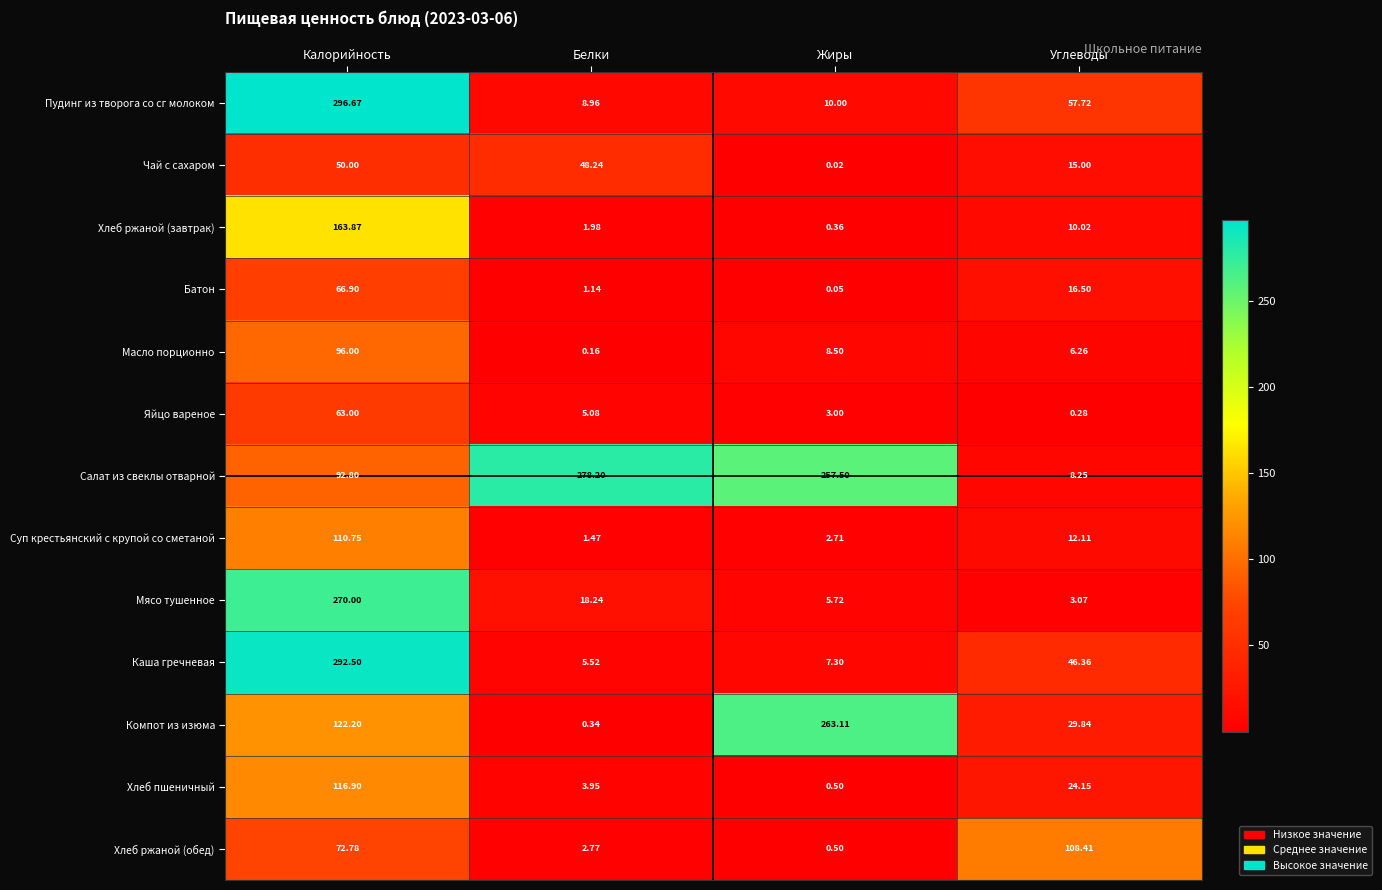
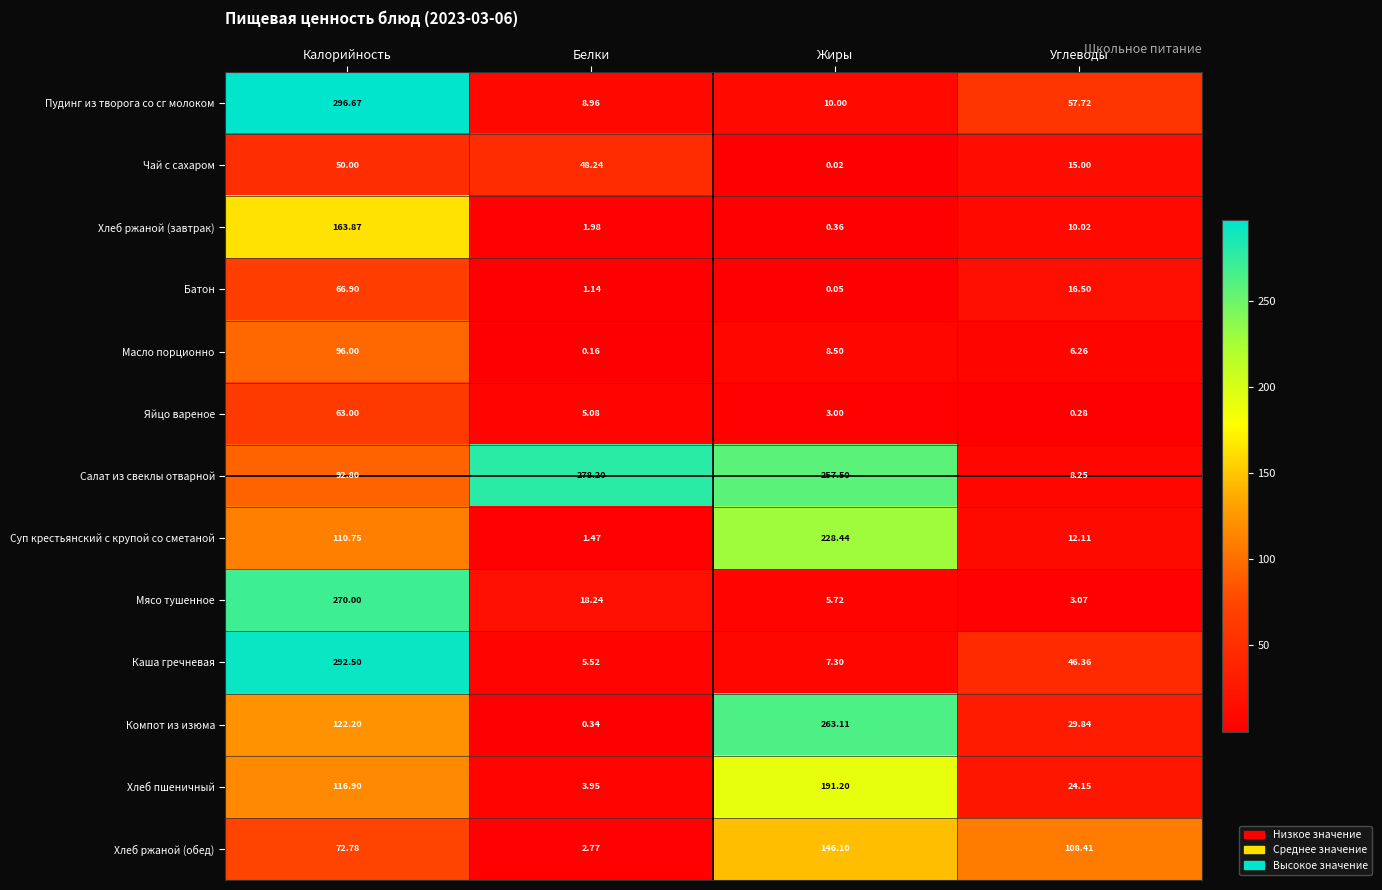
  {
    "Пудинг из творога со сг молоком": {
      "Калорийность": 296.67,
      "Белки": 8.96,
      "Жиры": 10.00,
      "Углеводы": 57.72
    },
    "Чай с сахаром": {
      "Калорийность": 50.00,
      "Белки": 48.24,
      "Жиры": 0.02,
      "Углеводы": 15.00
    },
    "Хлеб ржаной (завтрак)": {
      "Калорийность": 163.87,
      "Белки": 1.98,
      "Жиры": 0.36,
      "Углеводы": 10.02
    },
    "Батон": {
      "Калорийность": 66.90,
      "Белки": 1.14,
      "Жиры": 0.05,
      "Углеводы": 16.50
    },
    "Масло порционно": {
      "Калорийность": 96.00,
      "Белки": 0.16,
      "Жиры": 8.50,
      "Углеводы": 6.26
    },
    "Яйцо вареное": {
      "Калорийность": 63.00,
      "Белки": 5.08,
      "Жиры": 3.00,
      "Углеводы": 0.28
    },
    "Салат из свеклы отварной": {
      "Калорийность": 92.80,
      "Белки": 278.20,
      "Жиры": 257.50,
      "Углеводы": 8.25
    },
    "Суп крестьянский с крупой со сметаной": {
      "Калорийность": 110.75,
      "Белки": 1.47,
-     "Жиры": 2.71,
+     "Жиры": 228.44,
      "Углеводы": 12.11
    },
    "Мясо тушенное": {
      "Калорийность": 270.00,
      "Белки": 18.24,
      "Жиры": 5.72,
      "Углеводы": 3.07
    },
    "Каша гречневая": {
      "Калорийность": 292.50,
      "Белки": 5.52,
      "Жиры": 7.30,
      "Углеводы": 46.36
    },
    "Компот из изюма": {
      "Калорийность": 122.20,
      "Белки": 0.34,
      "Жиры": 263.11,
      "Углеводы": 29.84
    },
    "Хлеб пшеничный": {
      "Калорийность": 116.90,
      "Белки": 3.95,
-     "Жиры": 0.50,
+     "Жиры": 191.20,
      "Углеводы": 24.15
    },
    "Хлеб ржаной (обед)": {
      "Калорийность": 72.78,
      "Белки": 2.77,
-     "Жиры": 0.50,
+     "Жиры": 146.10,
      "Углеводы": 108.41
    }
  }
